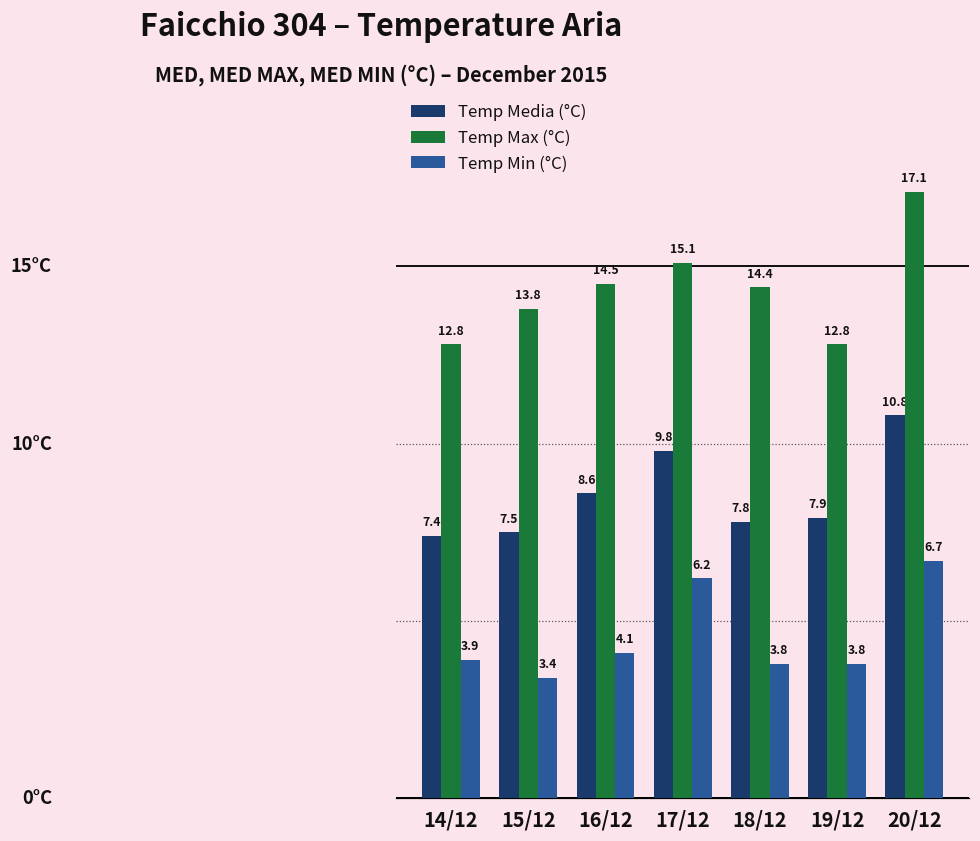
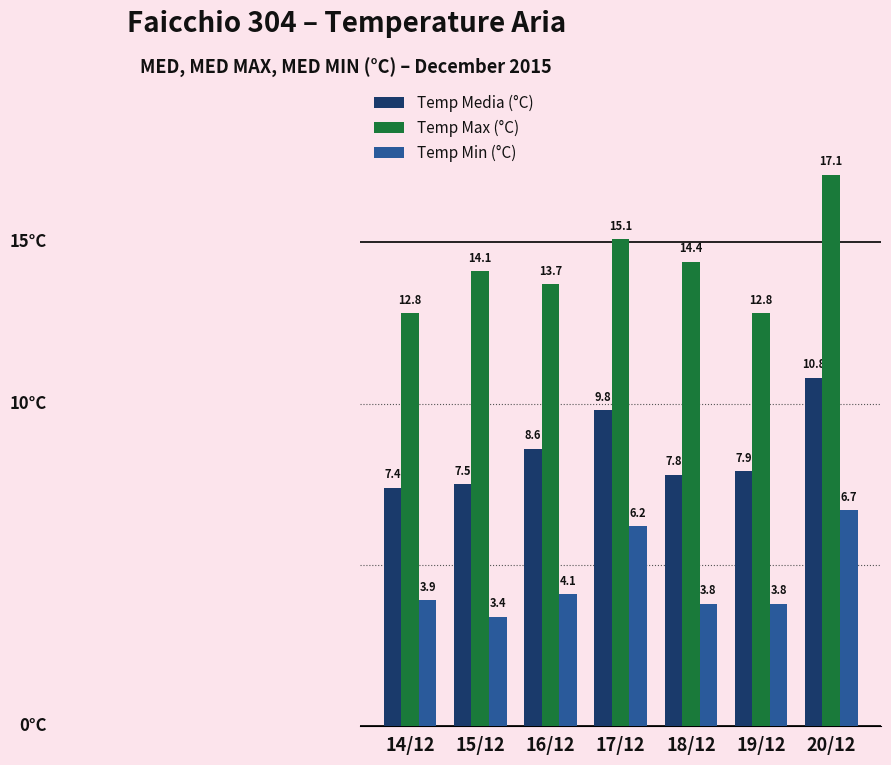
  {
    "Temp Max (°C)": {
      "14/12": 12.8,
-     "15/12": 13.8,
-     "16/12": 14.5,
+     "15/12": 14.1,
+     "16/12": 13.7,
      "17/12": 15.1,
      "18/12": 14.4,
      "19/12": 12.8,
      "20/12": 17.1
    }
  }
